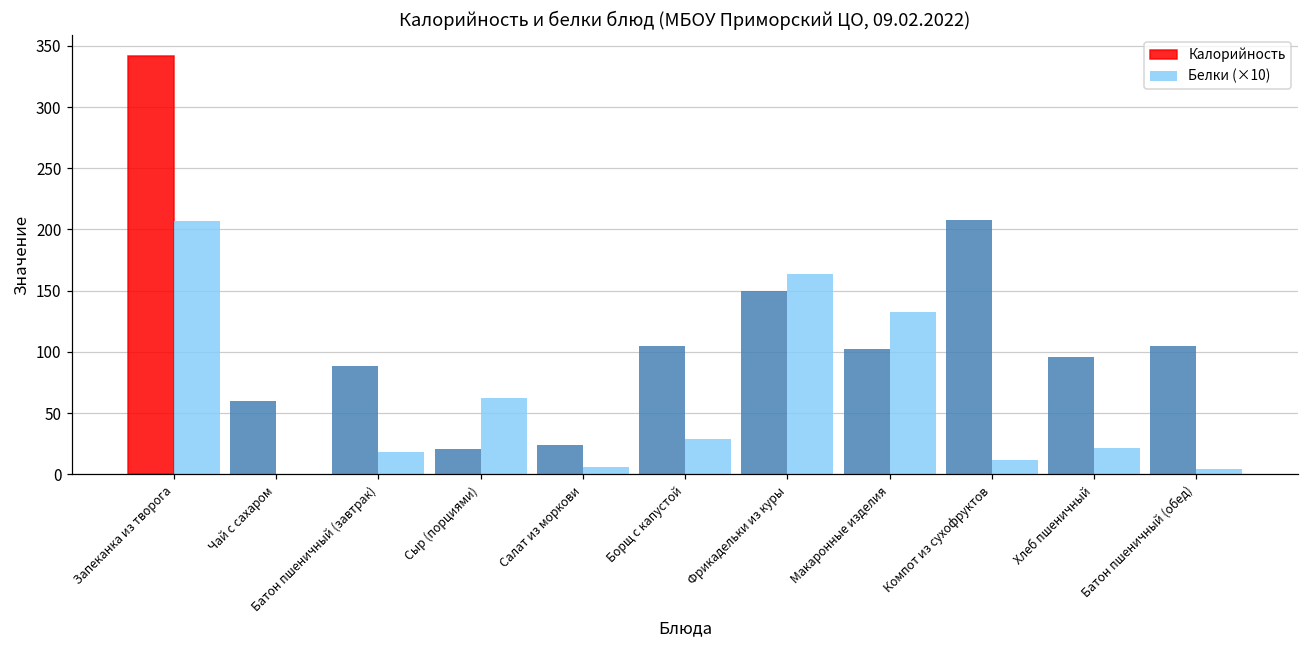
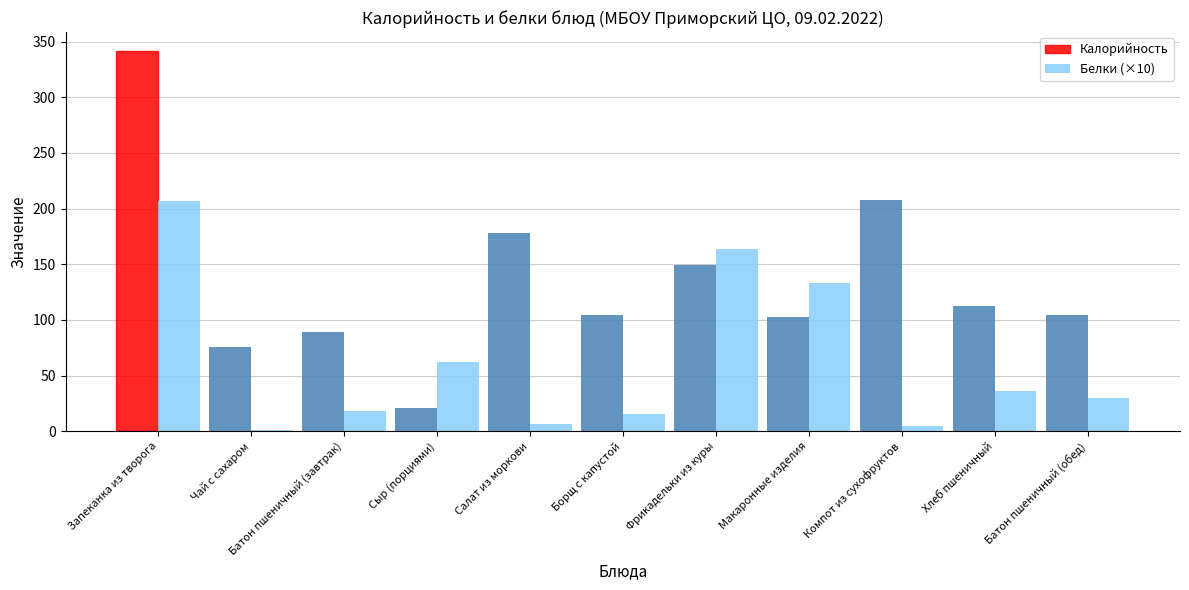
  {
    "Калорийность": {
      "Запеканка из творога": 342,
-     "Чай с сахаром": 60,
+     "Чай с сахаром": 76,
      "Батон пшеничный (завтрак)": 89,
      "Сыр (порциями)": 21,
-     "Салат из моркови": 24,
+     "Салат из моркови": 178,
      "Борщ с капустой": 105,
      "Фрикадельки из куры": 149,
      "Макаронные изделия": 102,
      "Компот из сухофруктов": 208,
-     "Хлеб пшеничный": 96,
+     "Хлеб пшеничный": 113,
      "Батон пшеничный (обед)": 105
    },
    "Белки (×10)": {
      "Запеканка из творога": 207,
      "Батон пшеничный (завтрак)": 18,
      "Сыр (порциями)": 62,
      "Салат из моркови": 6,
-     "Борщ с капустой": 29,
+     "Борщ с капустой": 15,
      "Фрикадельки из куры": 164,
      "Макаронные изделия": 133,
-     "Компот из сухофруктов": 12,
-     "Хлеб пшеничный": 22,
-     "Батон пшеничный (обед)": 4
+     "Компот из сухофруктов": 4,
+     "Хлеб пшеничный": 37,
+     "Батон пшеничный (обед)": 30
    }
  }
